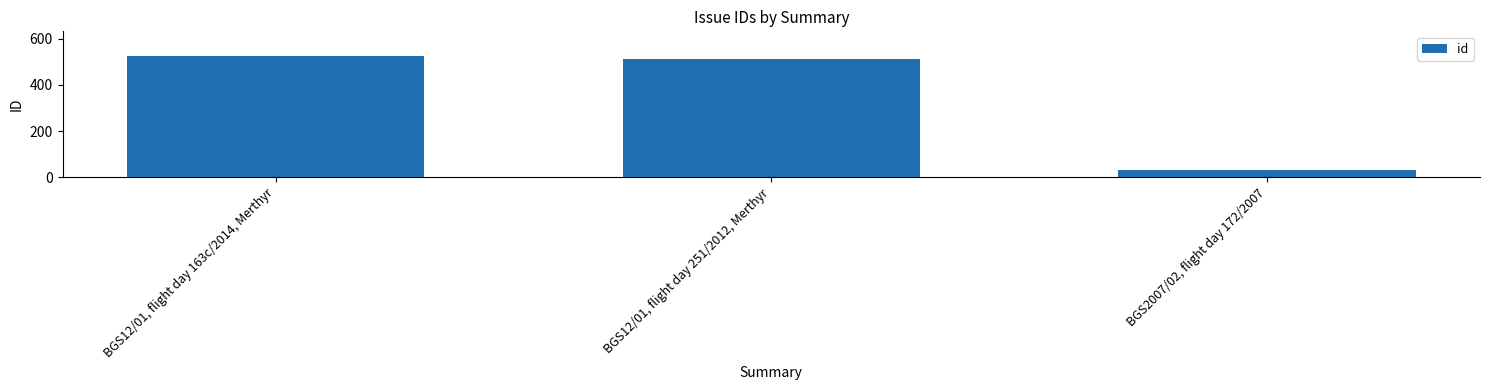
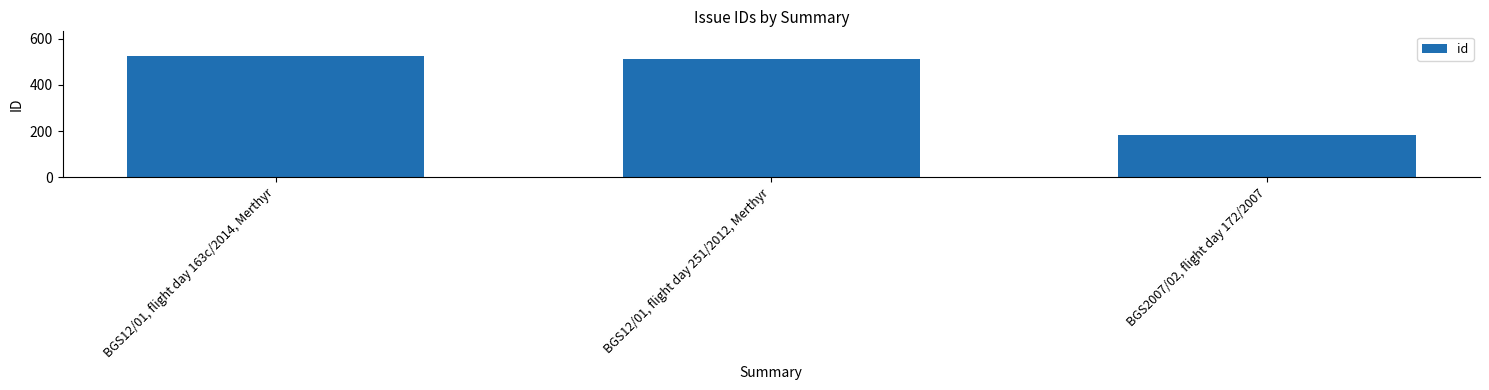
  {
    "BGS12/01, flight day 163c/2014, Merthyr": 530,
    "BGS12/01, flight day 251/2012, Merthyr": 510,
-   "BGS2007/02, flight day 172/2007": 30
+   "BGS2007/02, flight day 172/2007": 180
  }
